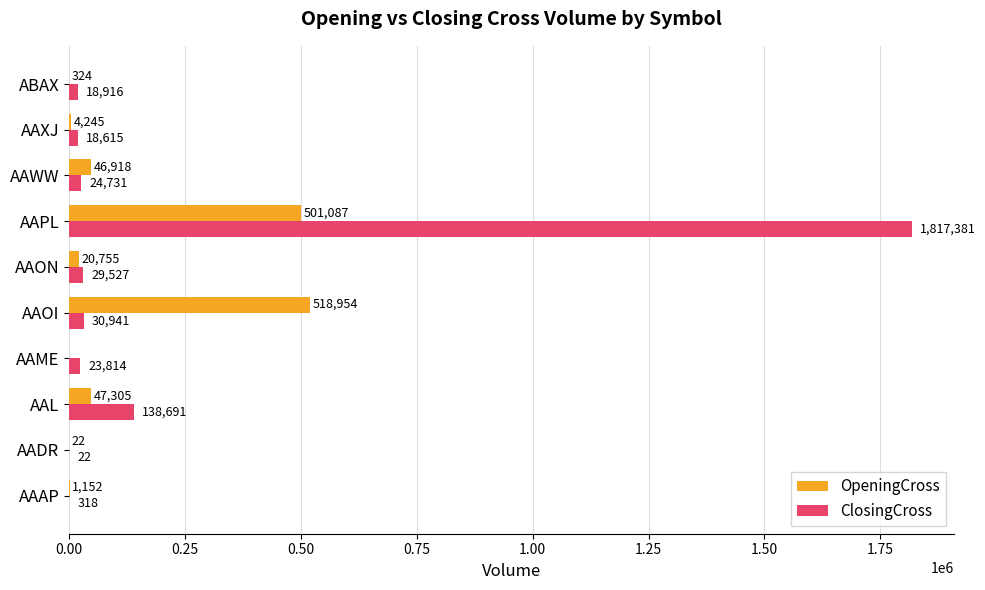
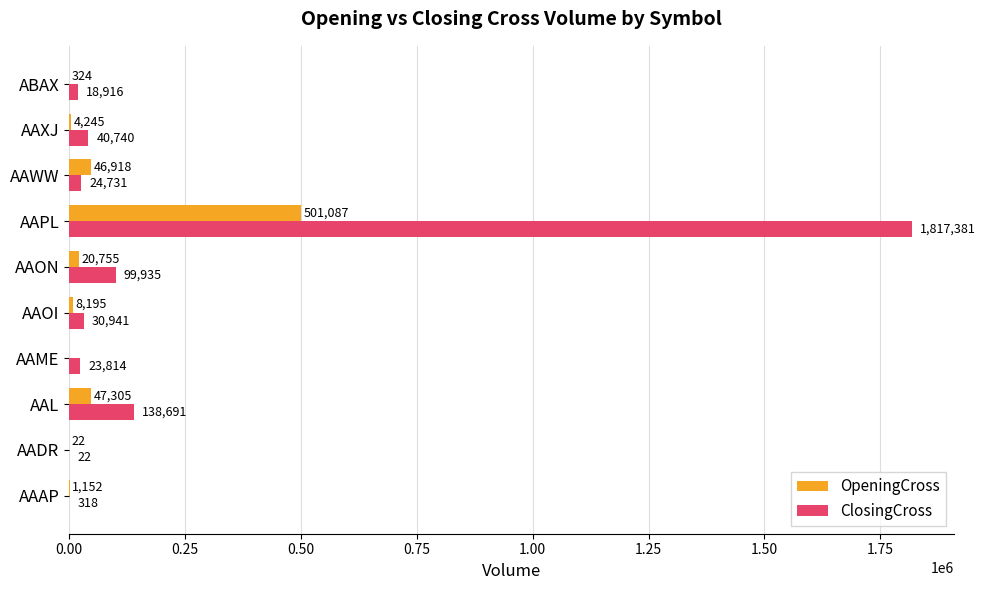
  {
    "OpeningCross": {
      "ABAX": "324",
      "AAXJ": "4,245",
      "AAWW": "46,918",
      "AAPL": "501,087",
      "AAON": "20,755",
-     "AAOI": "518,954",
+     "AAOI": "8,195",
      "AAL": "47,305",
      "AADR": "22",
      "AAAP": "1,152"
    },
    "ClosingCross": {
      "ABAX": "18,916",
-     "AAXJ": "18,615",
+     "AAXJ": "40,740",
      "AAWW": "24,731",
      "AAPL": "1,817,381",
-     "AAON": "29,527",
+     "AAON": "99,935",
      "AAOI": "30,941",
      "AAME": "23,814",
      "AAL": "138,691",
      "AADR": "22",
      "AAAP": "318"
    }
  }
